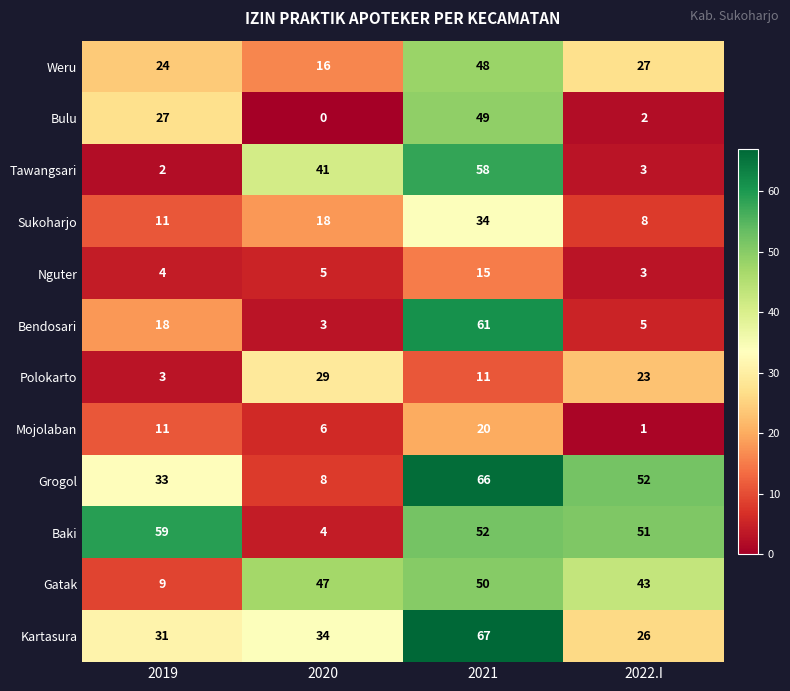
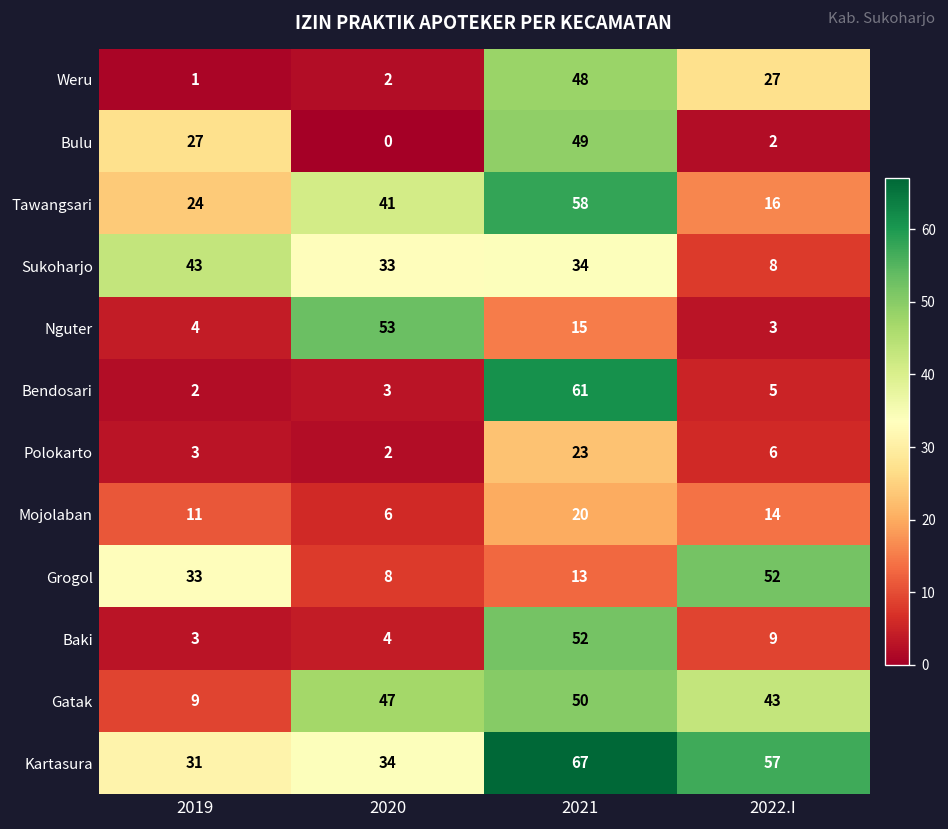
  {
    "Weru": {
-     "2019": 24,
-     "2020": 16,
+     "2019": 1,
+     "2020": 2,
      "2021": 48,
      "2022.I": 27
    },
    "Bulu": {
      "2019": 27,
      "2020": 0,
      "2021": 49,
      "2022.I": 2
    },
    "Tawangsari": {
-     "2019": 2,
+     "2019": 24,
      "2020": 41,
      "2021": 58,
-     "2022.I": 3
+     "2022.I": 16
    },
    "Sukoharjo": {
-     "2019": 11,
-     "2020": 18,
+     "2019": 43,
+     "2020": 33,
      "2021": 34,
      "2022.I": 8
    },
    "Nguter": {
      "2019": 4,
-     "2020": 5,
+     "2020": 53,
      "2021": 15,
      "2022.I": 3
    },
    "Bendosari": {
-     "2019": 18,
+     "2019": 2,
      "2020": 3,
      "2021": 61,
      "2022.I": 5
    },
    "Polokarto": {
      "2019": 3,
-     "2020": 29,
-     "2021": 11,
-     "2022.I": 23
+     "2020": 2,
+     "2021": 23,
+     "2022.I": 6
    },
    "Mojolaban": {
      "2019": 11,
      "2020": 6,
      "2021": 20,
-     "2022.I": 1
+     "2022.I": 14
    },
    "Grogol": {
      "2019": 33,
      "2020": 8,
-     "2021": 66,
+     "2021": 13,
      "2022.I": 52
    },
    "Baki": {
-     "2019": 59,
+     "2019": 3,
      "2020": 4,
      "2021": 52,
-     "2022.I": 51
+     "2022.I": 9
    },
    "Gatak": {
      "2019": 9,
      "2020": 47,
      "2021": 50,
      "2022.I": 43
    },
    "Kartasura": {
      "2019": 31,
      "2020": 34,
      "2021": 67,
-     "2022.I": 26
+     "2022.I": 57
    }
  }
